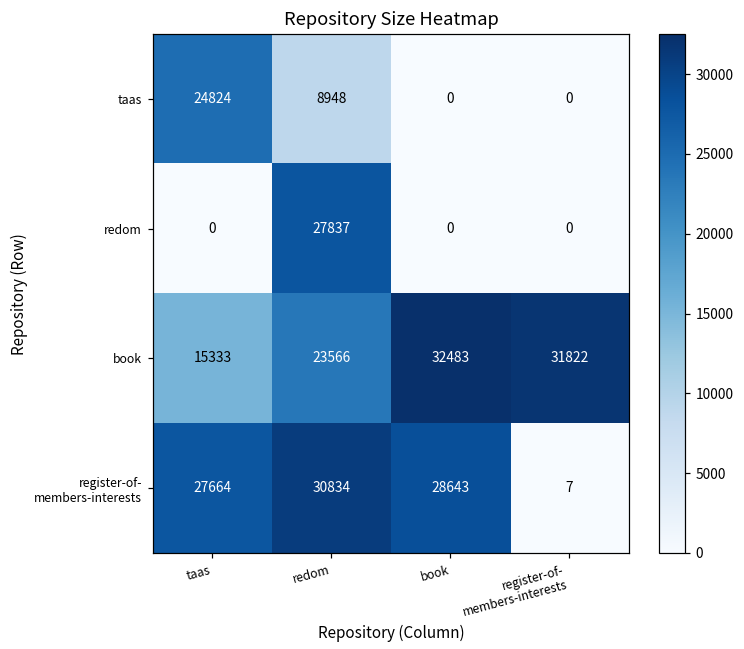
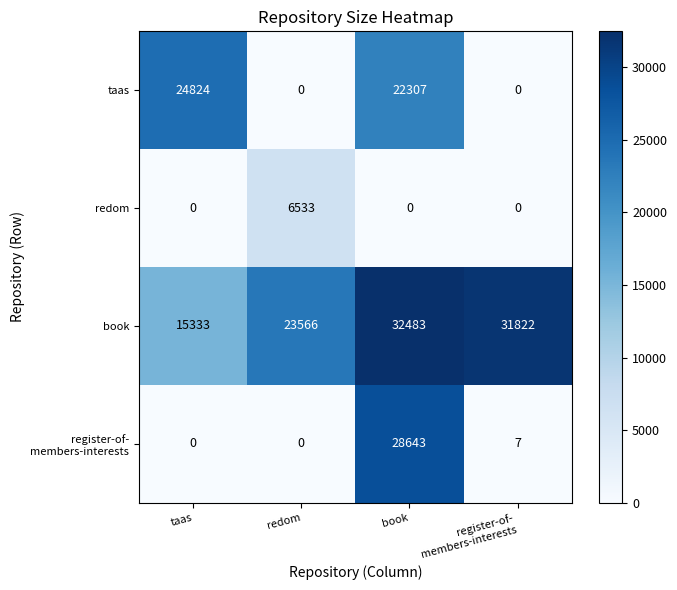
  {
    "taas": {
      "taas": 24824,
-     "redom": 8948,
-     "book": 0,
+     "redom": 0,
+     "book": 22307,
      "register-of- members-interests": 0
    },
    "redom": {
      "taas": 0,
-     "redom": 27837,
+     "redom": 6533,
      "book": 0,
      "register-of- members-interests": 0
    },
    "book": {
      "taas": 15333,
      "redom": 23566,
      "book": 32483,
      "register-of- members-interests": 31822
    },
    "register-of- members-interests": {
-     "taas": 27664,
-     "redom": 30834,
+     "taas": 0,
+     "redom": 0,
      "book": 28643,
      "register-of- members-interests": 7
    }
  }
